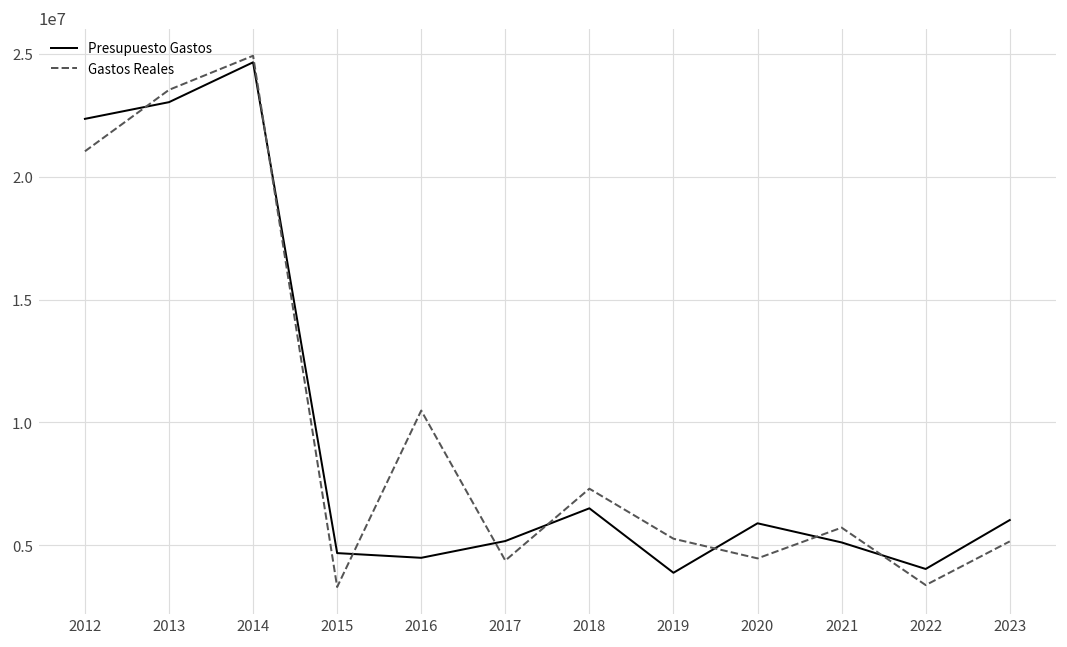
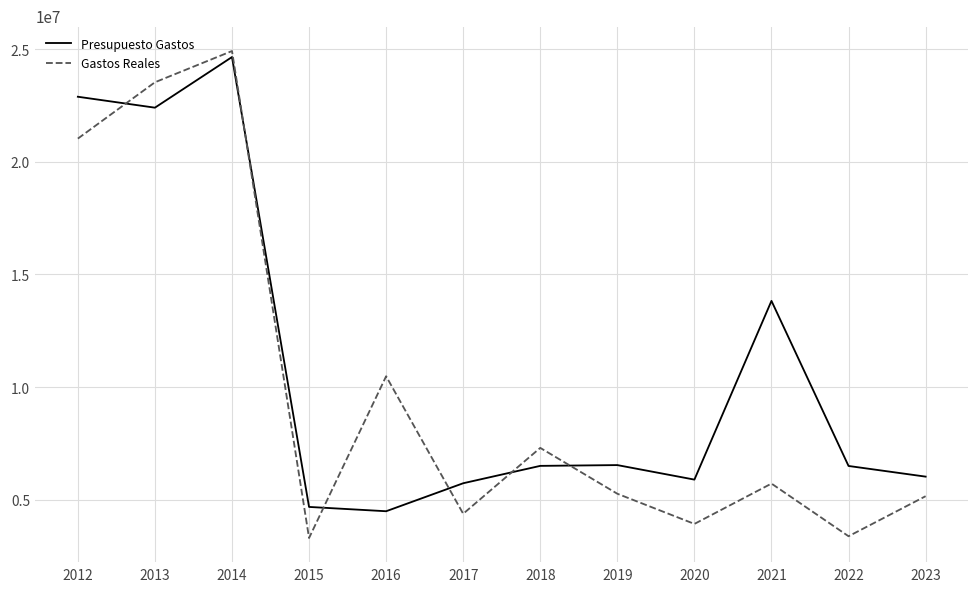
  {
    "Presupuesto Gastos": {
-     "2012": 22400000,
-     "2013": 23000000,
+     "2012": 22900000,
+     "2013": 22400000,
      "2014": 24700000,
      "2015": 4700000,
      "2016": 4500000,
-     "2017": 5200000,
+     "2017": 5700000,
      "2018": 6500000,
-     "2019": 3900000,
+     "2019": 6500000,
      "2020": 5900000,
-     "2021": 5100000,
-     "2022": 4000000,
+     "2021": 13800000,
+     "2022": 6500000,
      "2023": 6000000
    },
    "Gastos Reales": {
      "2012": 21000000,
      "2013": 23500000,
      "2014": 24900000,
      "2015": 3300000,
      "2016": 10500000,
      "2017": 4400000,
      "2018": 7300000,
      "2019": 5300000,
-     "2020": 4500000,
+     "2020": 3900000,
      "2021": 5700000,
      "2022": 3400000,
      "2023": 5200000
    }
  }
